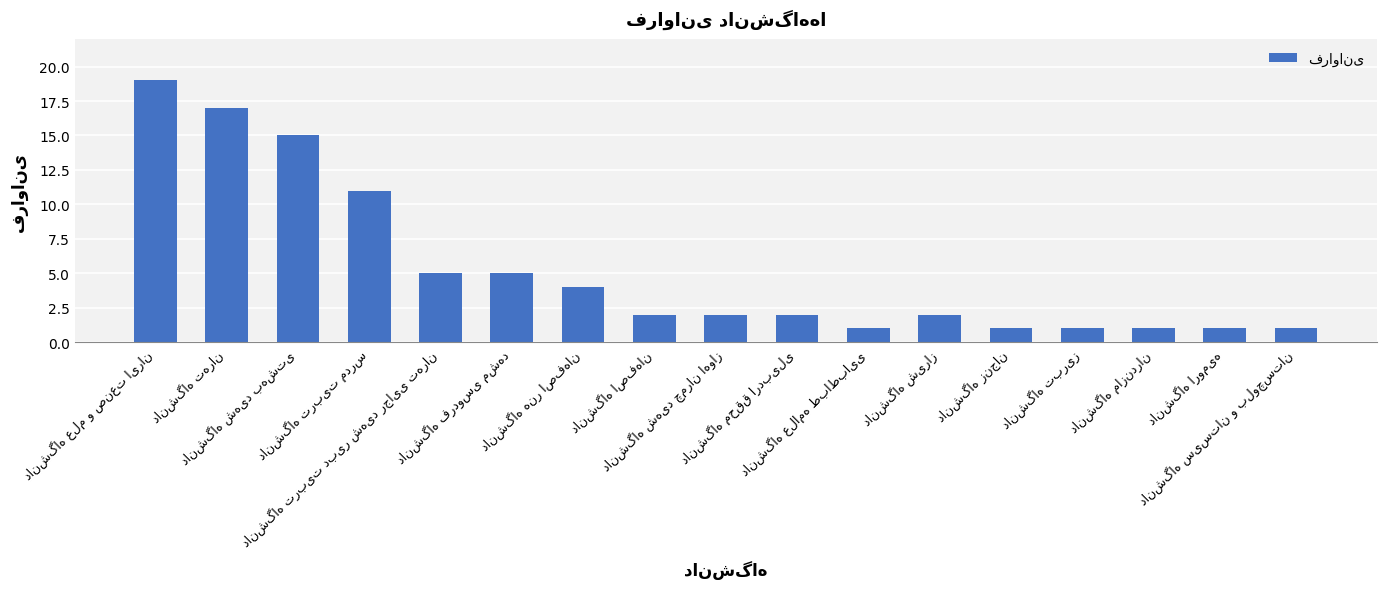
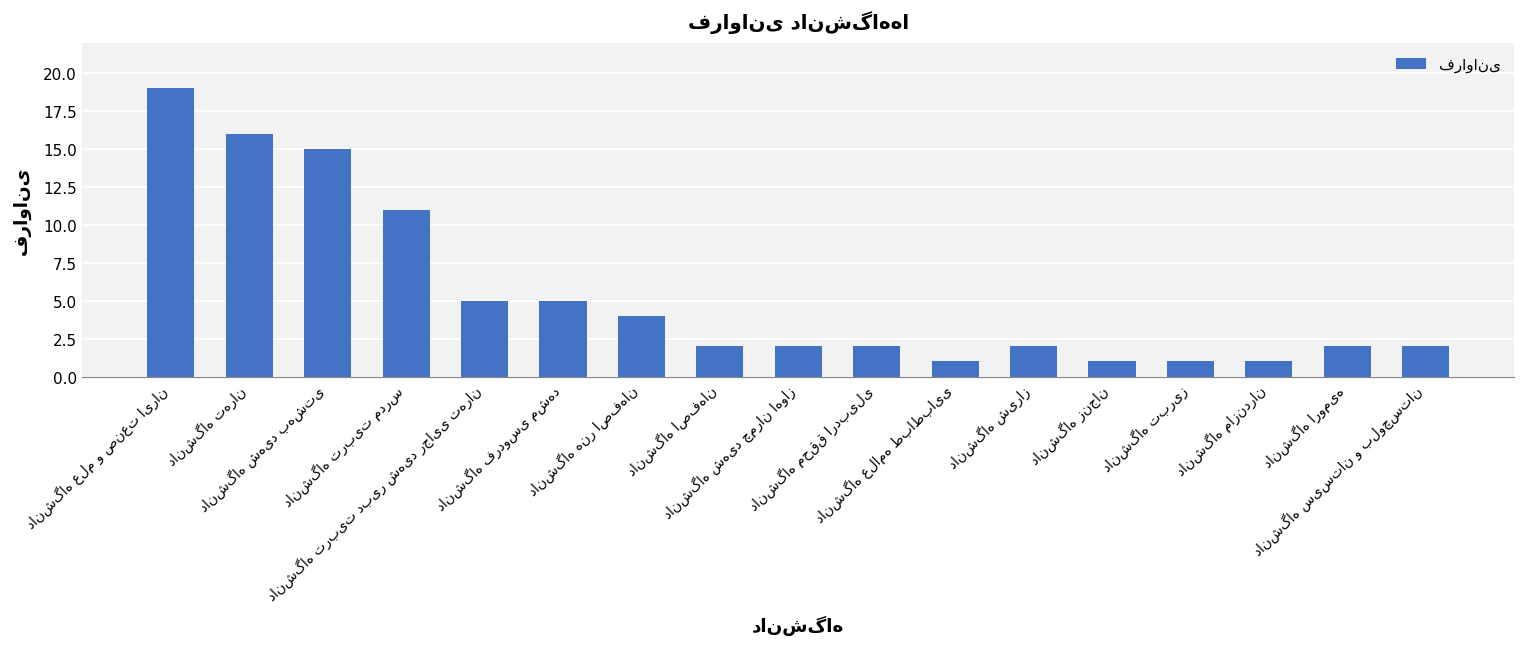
  {
    "دانشگاه علم و صنعت ایران": 19,
-   "دانشگاه تهران": 17,
+   "دانشگاه تهران": 16,
    "دانشگاه شهید بهشتی": 15,
    "دانشگاه تربیت مدرس": 11,
    "دانشگاه تربیت دبیر شهید رجایی تهران": 5,
    "دانشگاه فردوسی مشهد": 5,
    "دانشگاه هنر اصفهان": 4,
    "دانشگاه اصفهان": 2,
    "دانشگاه شهید چمران اهواز": 2,
    "دانشگاه محقق اردبیلی": 2,
    "دانشگاه علامه طباطبایی": 1,
    "دانشگاه شیراز": 2,
    "دانشگاه زنجان": 1,
    "دانشگاه تبریز": 1,
    "دانشگاه مازندران": 1,
-   "دانشگاه ارومیه": 1,
-   "دانشگاه سیستان و بلوچستان": 1
+   "دانشگاه ارومیه": 2,
+   "دانشگاه سیستان و بلوچستان": 2
  }
